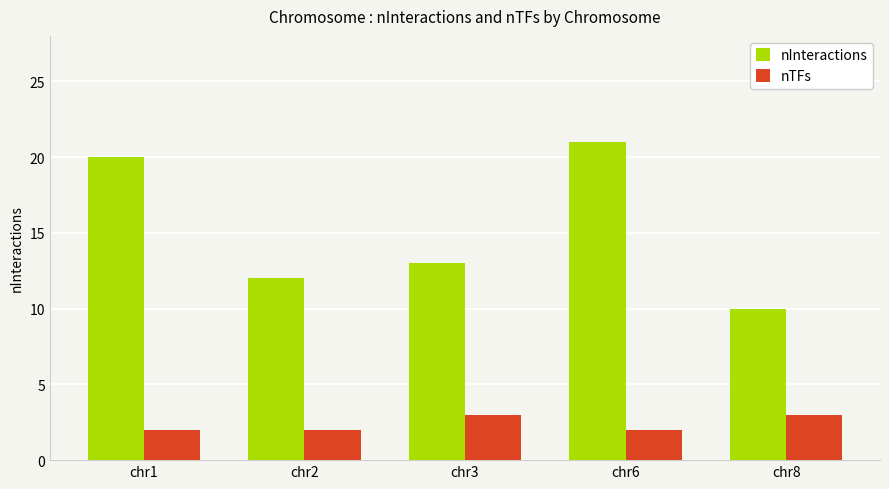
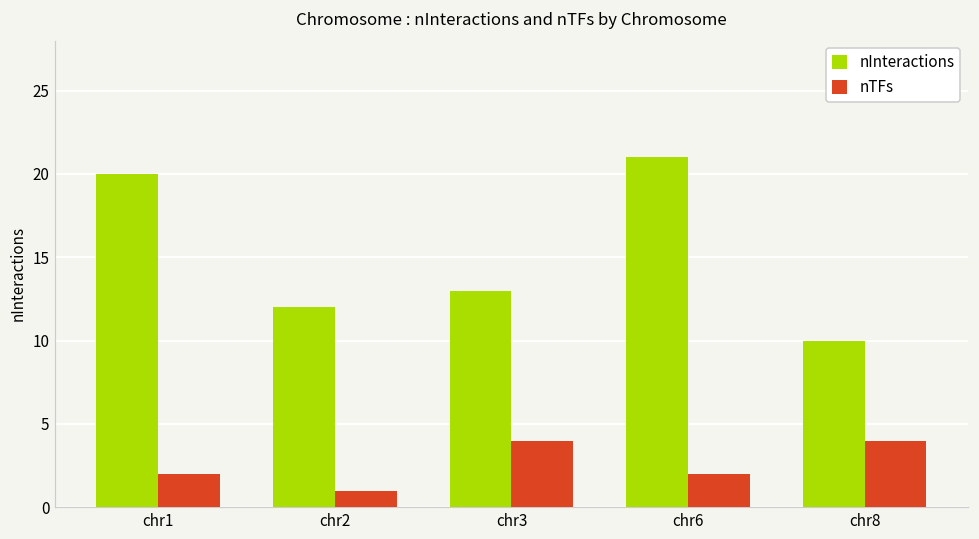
  {
    "nInteractions": {
      "chr1": 20,
      "chr2": 12,
      "chr3": 13,
      "chr6": 21,
      "chr8": 10
    },
    "nTFs": {
      "chr1": 2,
-     "chr2": 2,
-     "chr3": 3,
+     "chr2": 1,
+     "chr3": 4,
      "chr6": 2,
-     "chr8": 3
+     "chr8": 4
    }
  }
